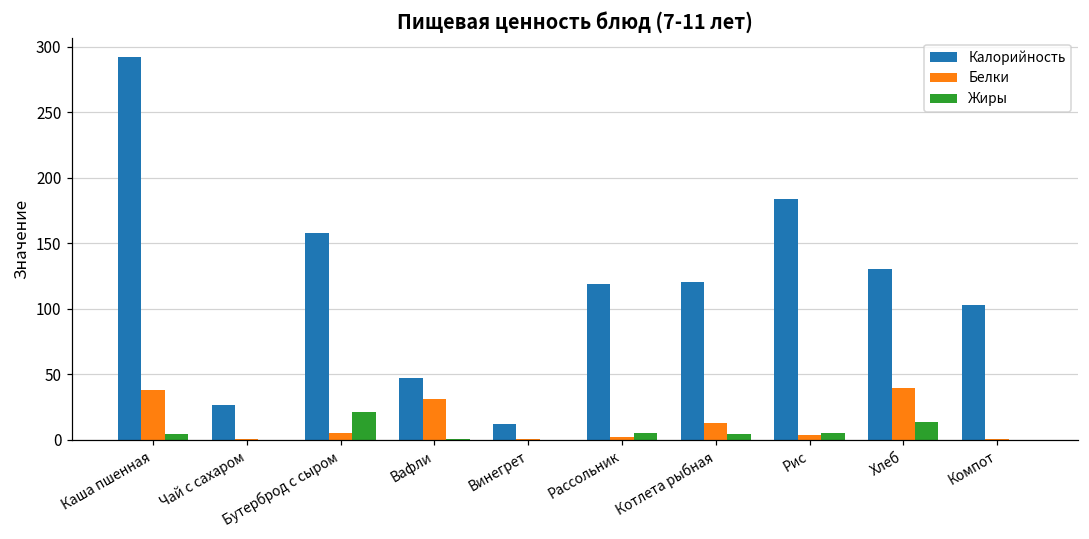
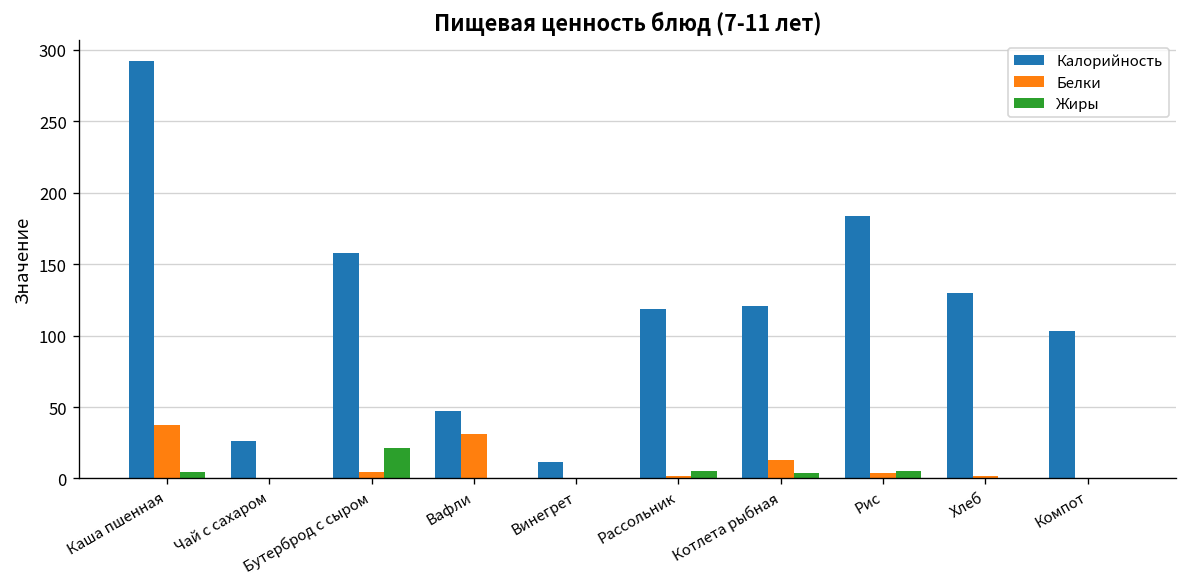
  {
    "Калорийность": {
      "Каша пшенная": 292,
      "Чай с сахаром": 26,
      "Бутерброд с сыром": 158,
      "Вафли": 47,
      "Винегрет": 12,
      "Рассольник": 118,
      "Котлета рыбная": 120,
      "Рис": 184,
      "Хлеб": 130,
      "Компот": 103
    },
    "Белки": {
      "Каша пшенная": 38,
      "Бутерброд с сыром": 5,
      "Вафли": 31,
      "Котлета рыбная": 13,
      "Рис": 4,
-     "Хлеб": 39
+     "Хлеб": 2
    },
    "Жиры": {
      "Каша пшенная": 5,
      "Чай с сахаром": 0,
      "Бутерброд с сыром": 21,
      "Винегрет": 0,
      "Рассольник": 5,
      "Котлета рыбная": 4,
      "Рис": 5,
-     "Хлеб": 14,
+     "Хлеб": 0,
      "Компот": 0
    }
  }
